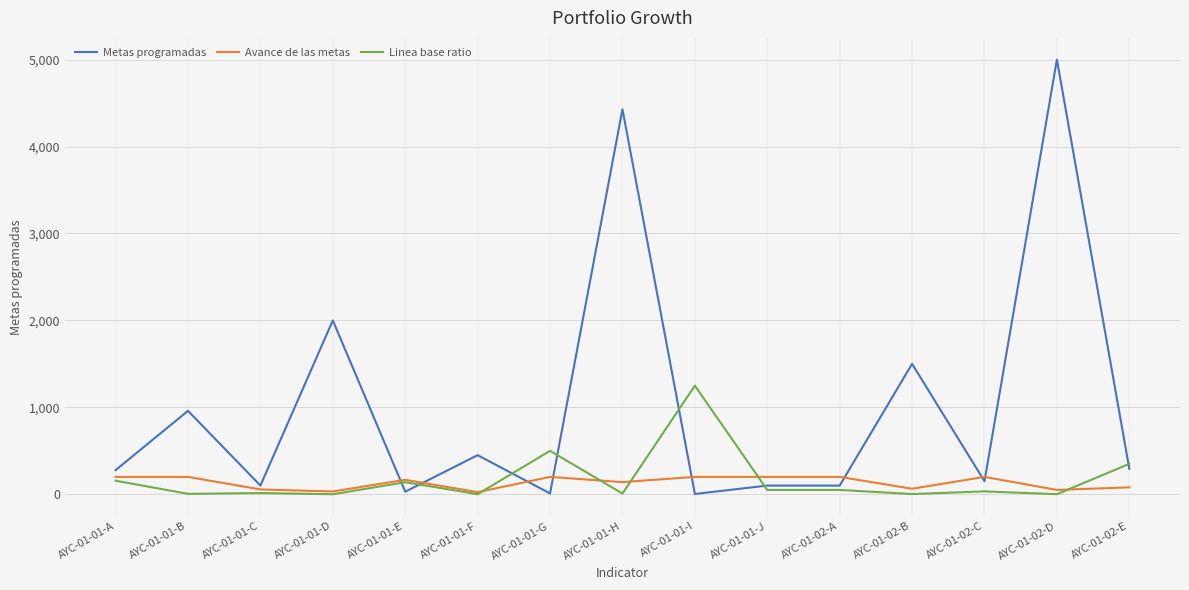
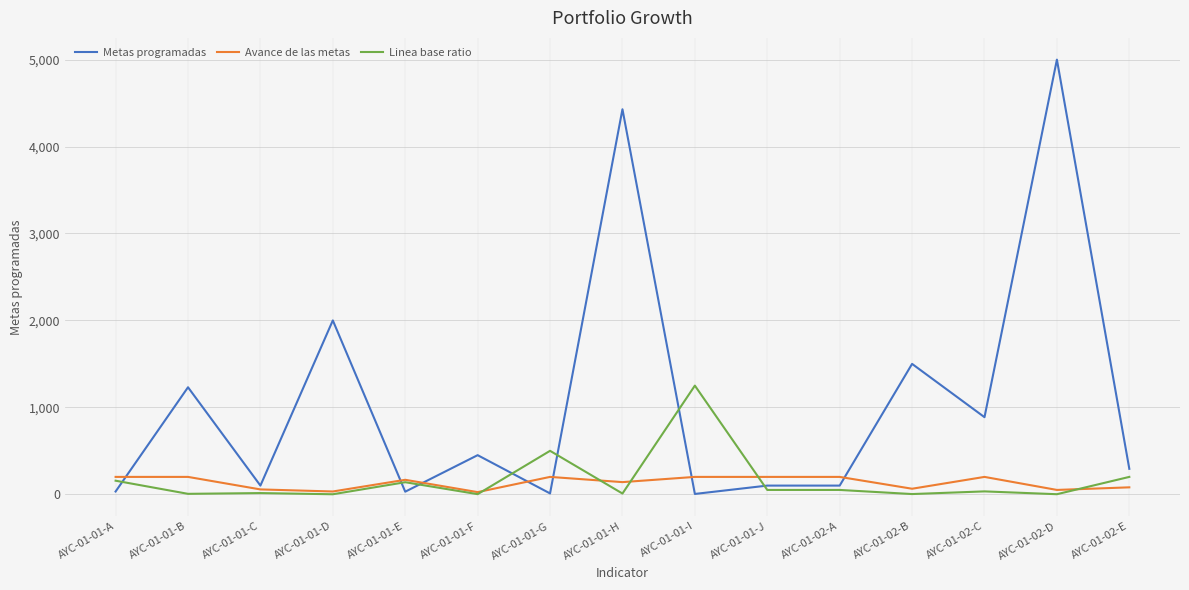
  {
    "Metas programadas": {
-     "AYC-01-01-A": "300",
-     "AYC-01-01-B": "1,000",
+     "AYC-01-01-A": "0",
+     "AYC-01-01-B": "1,200",
      "AYC-01-01-C": "100",
      "AYC-01-01-D": "2,000",
      "AYC-01-01-E": "0",
      "AYC-01-01-F": "500",
      "AYC-01-01-G": "0",
      "AYC-01-01-H": "4,400",
      "AYC-01-01-I": "0",
      "AYC-01-01-J": "100",
      "AYC-01-02-A": "100",
      "AYC-01-02-B": "1,500",
-     "AYC-01-02-C": "200",
+     "AYC-01-02-C": "900",
      "AYC-01-02-D": "5,000",
      "AYC-01-02-E": "300"
    },
    "Avance de las metas": {
      "AYC-01-01-A": "200",
      "AYC-01-01-B": "200",
      "AYC-01-01-C": "100",
      "AYC-01-01-D": "0",
      "AYC-01-01-G": "200",
      "AYC-01-01-H": "100",
      "AYC-01-01-I": "200",
      "AYC-01-01-J": "200",
      "AYC-01-02-A": "200",
      "AYC-01-02-B": "100",
      "AYC-01-02-C": "200",
      "AYC-01-02-D": "100",
      "AYC-01-02-E": "100"
    },
    "Linea base ratio": {
      "AYC-01-01-A": "200",
      "AYC-01-01-B": "0",
      "AYC-01-01-C": "0",
      "AYC-01-01-D": "0",
      "AYC-01-01-G": "500",
      "AYC-01-01-H": "0",
      "AYC-01-01-I": "1,300",
      "AYC-01-01-J": "100",
      "AYC-01-02-A": "100",
      "AYC-01-02-B": "0",
      "AYC-01-02-C": "0",
      "AYC-01-02-D": "0",
-     "AYC-01-02-E": "400"
+     "AYC-01-02-E": "200"
    }
  }
